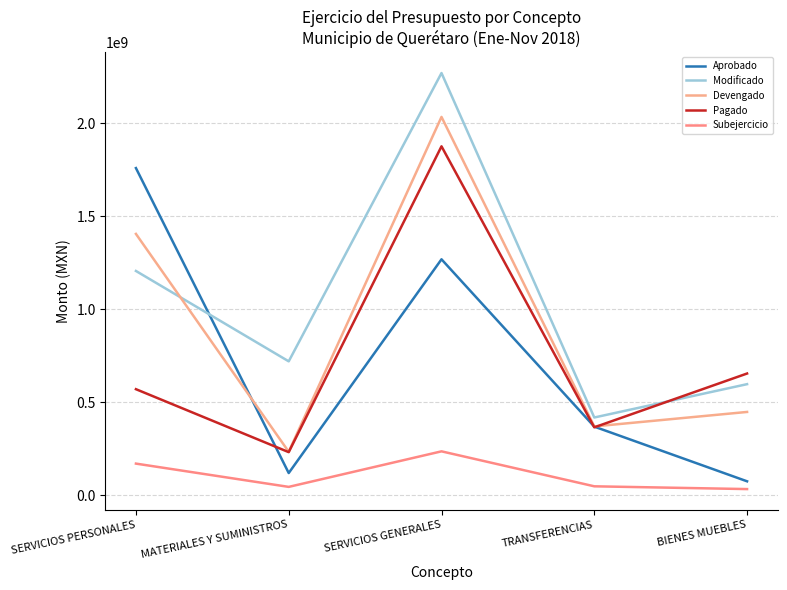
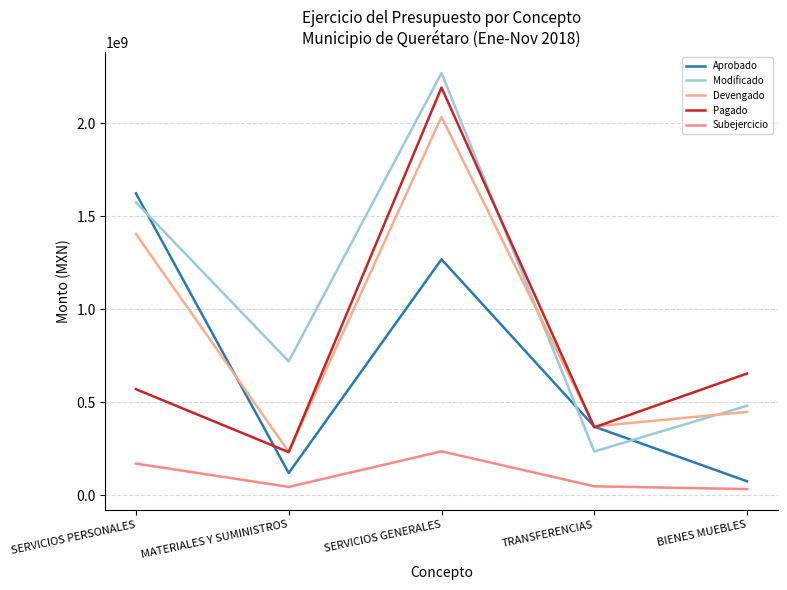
  {
    "Aprobado": {
-     "SERVICIOS PERSONALES": 1760000000,
+     "SERVICIOS PERSONALES": 1620000000,
      "MATERIALES Y SUMINISTROS": 120000000,
      "SERVICIOS GENERALES": 1270000000,
      "BIENES MUEBLES": 70000000
    },
    "Modificado": {
-     "SERVICIOS PERSONALES": 1210000000,
+     "SERVICIOS PERSONALES": 1570000000,
      "MATERIALES Y SUMINISTROS": 720000000,
      "SERVICIOS GENERALES": 2270000000,
-     "TRANSFERENCIAS": 420000000,
-     "BIENES MUEBLES": 600000000
+     "TRANSFERENCIAS": 240000000,
+     "BIENES MUEBLES": 480000000
    },
    "Pagado": {
      "SERVICIOS PERSONALES": 570000000,
-     "SERVICIOS GENERALES": 1880000000,
+     "SERVICIOS GENERALES": 2190000000,
      "BIENES MUEBLES": 650000000
    }
  }
